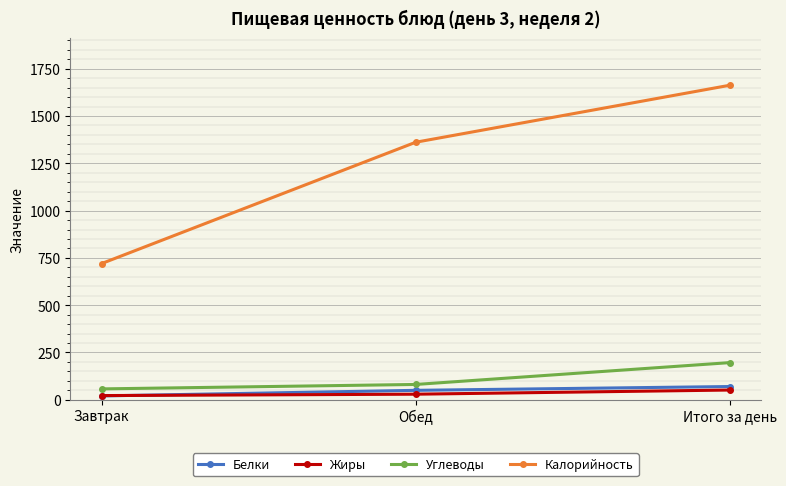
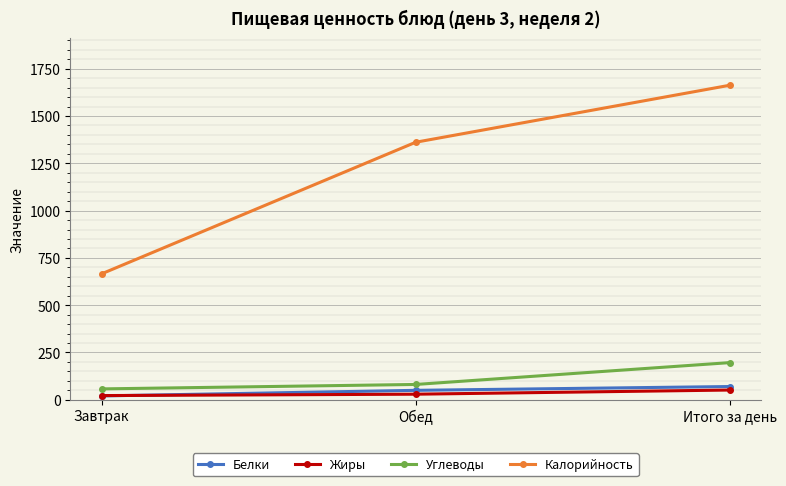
  {
    "Белки": {
      "Обед": 50,
      "Итого за день": 70
    },
    "Жиры": {
      "Обед": 30,
      "Итого за день": 50
    },
    "Углеводы": {
      "Завтрак": 60,
      "Обед": 80,
      "Итого за день": 200
    },
    "Калорийность": {
-     "Завтрак": 720,
+     "Завтрак": 670,
      "Обед": 1360,
      "Итого за день": 1660
    }
  }
